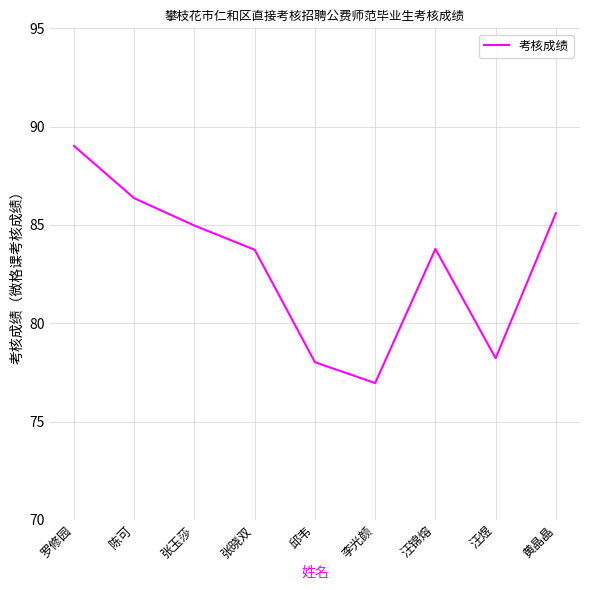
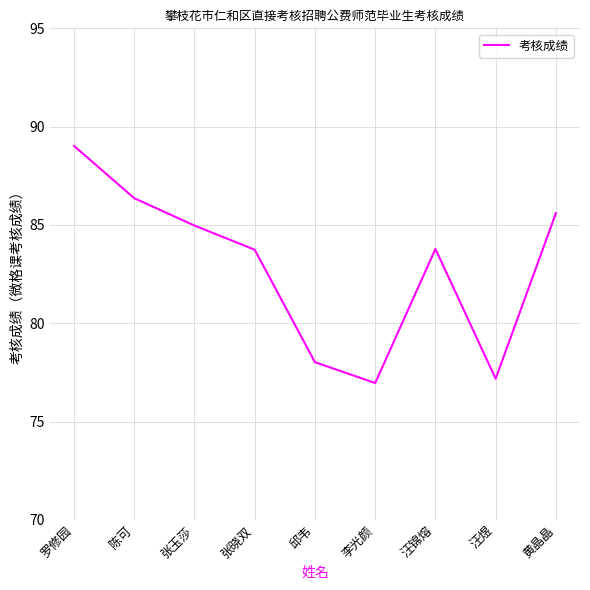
  {
    "罗修园": 89.0,
    "陈可": 86.4,
    "张玉莎": 85.0,
    "张晓双": 83.7,
    "邱韦": 78.0,
    "李光颜": 77.0,
    "汪锦熔": 83.8,
-   "汪煜": 78.2,
+   "汪煜": 77.2,
    "黄晶晶": 85.6
  }
